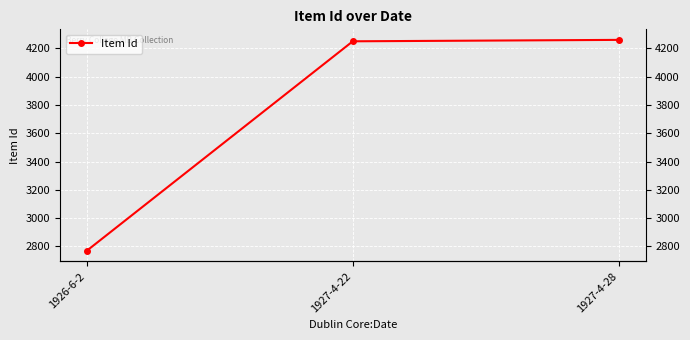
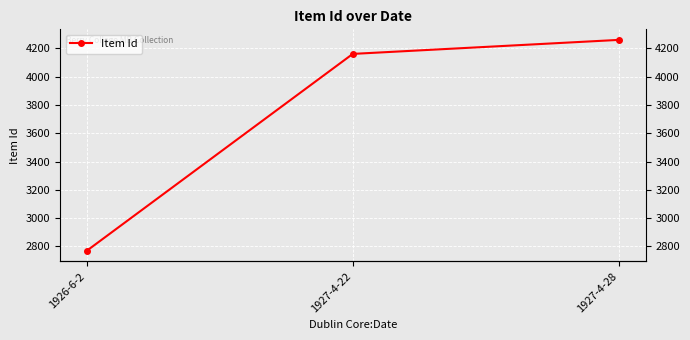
  {
    "1926-6-2": 2770,
-   "1927-4-22": 4250,
+   "1927-4-22": 4160,
    "1927-4-28": 4260
  }
